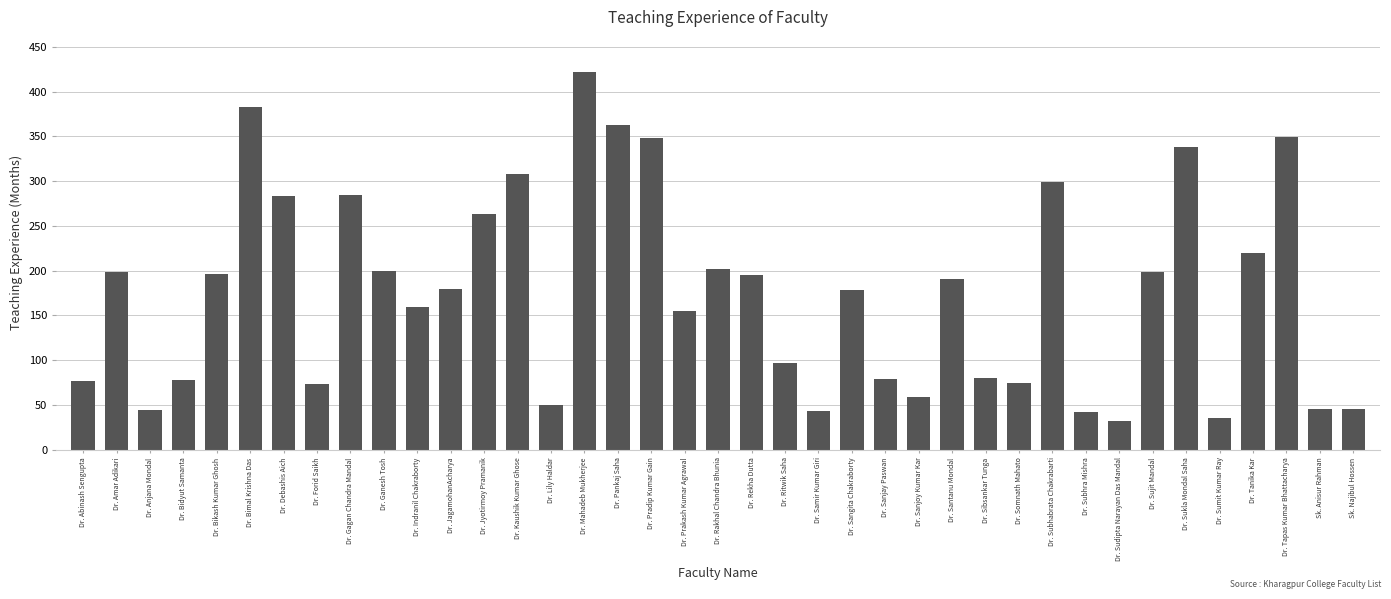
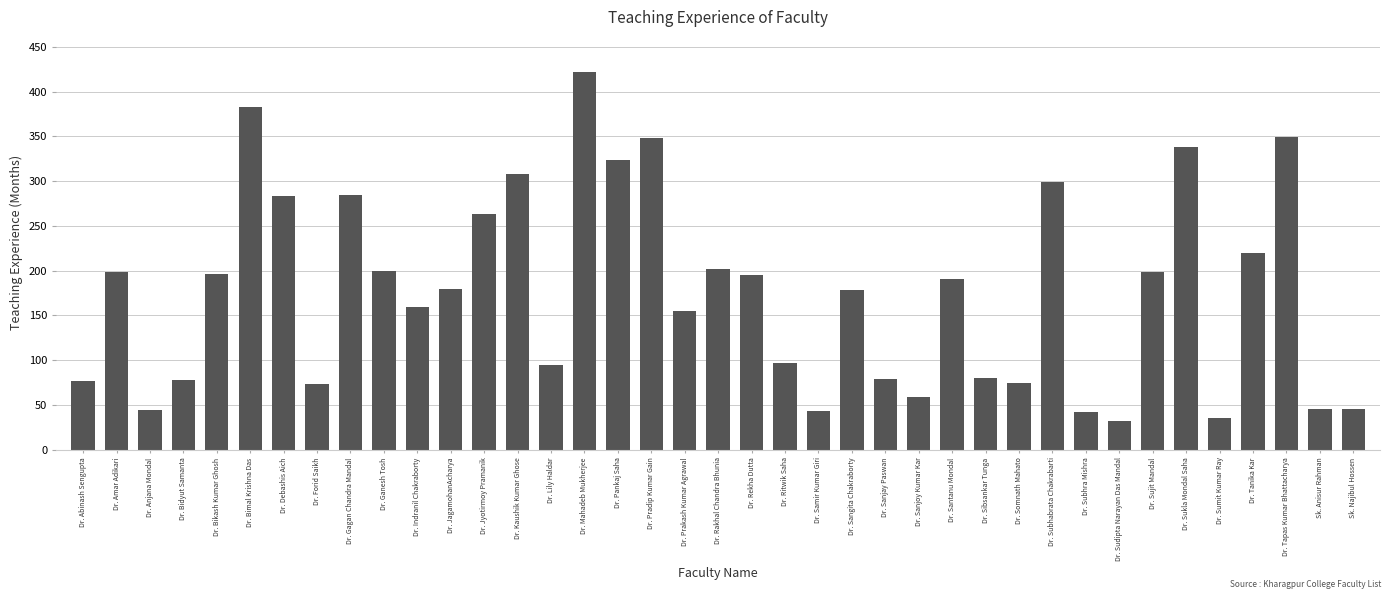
  {
    "Dr. Abinash Sengupta": 80,
    "Dr. Amar Adikari": 200,
    "Dr. Anjana Mondal": 40,
    "Dr. Bidyut Samanta": 80,
    "Dr. Bikash Kumar Ghosh": 200,
    "Dr. Bimal Krishna Das": 380,
    "Dr. Debashis Aich": 280,
    "Dr. Forid Saikh": 70,
    "Dr. Gagan Chandra Mandal": 280,
    "Dr. Ganesh Tosh": 200,
    "Dr. Indranil Chakraborty": 160,
    "Dr. JagamohanAcharya": 180,
    "Dr. Jyotirmoy Pramanik": 260,
    "Dr. Kaushik Kumar Ghose": 310,
-   "Dr. Lily Haldar": 50,
+   "Dr. Lily Haldar": 100,
    "Dr. Mahadeb Mukherjee": 420,
-   "Dr. Pankaj Saha": 360,
+   "Dr. Pankaj Saha": 320,
    "Dr. Pradip Kumar Gain": 350,
    "Dr. Prakash Kumar Agrawal": 160,
    "Dr. Rakhal Chandra Bhunia": 200,
    "Dr. Rekha Dutta": 200,
    "Dr. Ritwik Saha": 100,
    "Dr. Samir Kumar Giri": 40,
    "Dr. Sangita Chakraborty": 180,
    "Dr. Sanjay Paswan": 80,
    "Dr. Sanjoy Kumar Kar": 60,
    "Dr. Santanu Mondal": 190,
    "Dr. Sibsankar Tunga": 80,
    "Dr. Somnath Mahato": 80,
    "Dr. Subhabrata Chakrabarti": 300,
    "Dr. Subhra Mishra": 40,
    "Dr. Sudipta Narayan Das Mandal": 30,
    "Dr. Sujit Mandal": 200,
    "Dr. Sukla Mondal Saha": 340,
    "Dr. Sumit Kumar Ray": 40,
    "Dr. Tanika Kar": 220,
    "Dr. Tapas Kumar Bhattacharya": 350,
    "Sk. Anisur Rahman": 50,
    "Sk. Najibul Hossen": 50
  }
